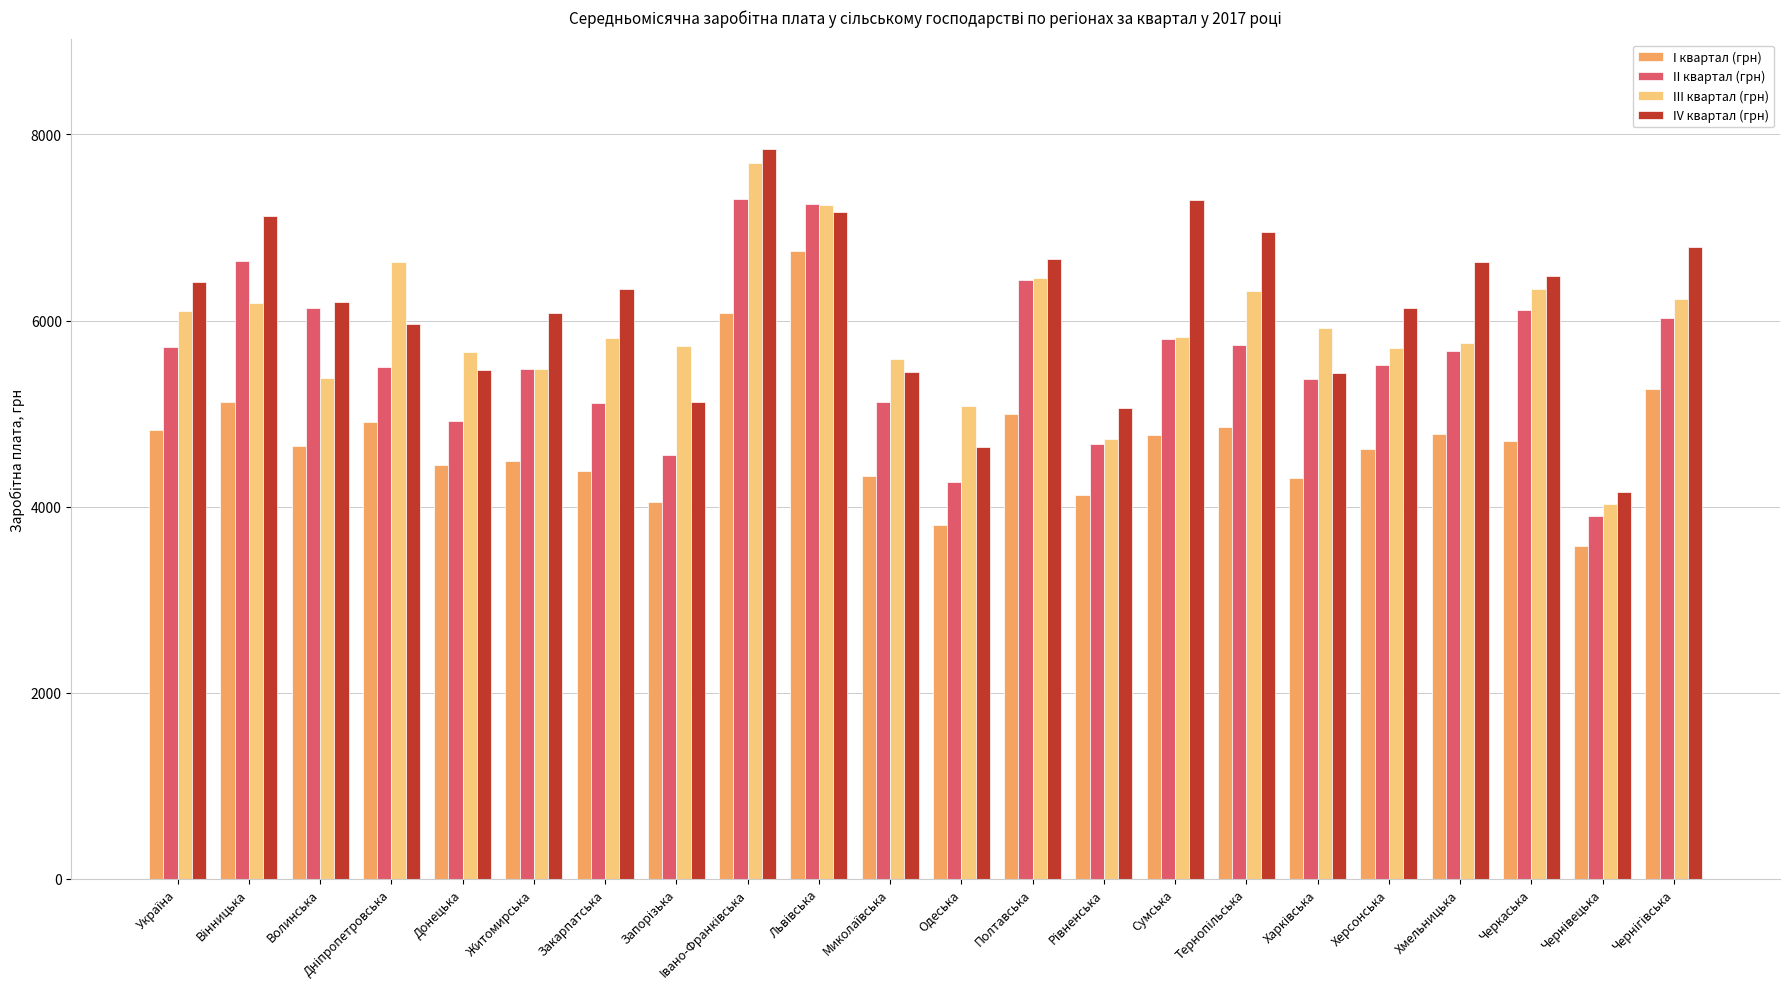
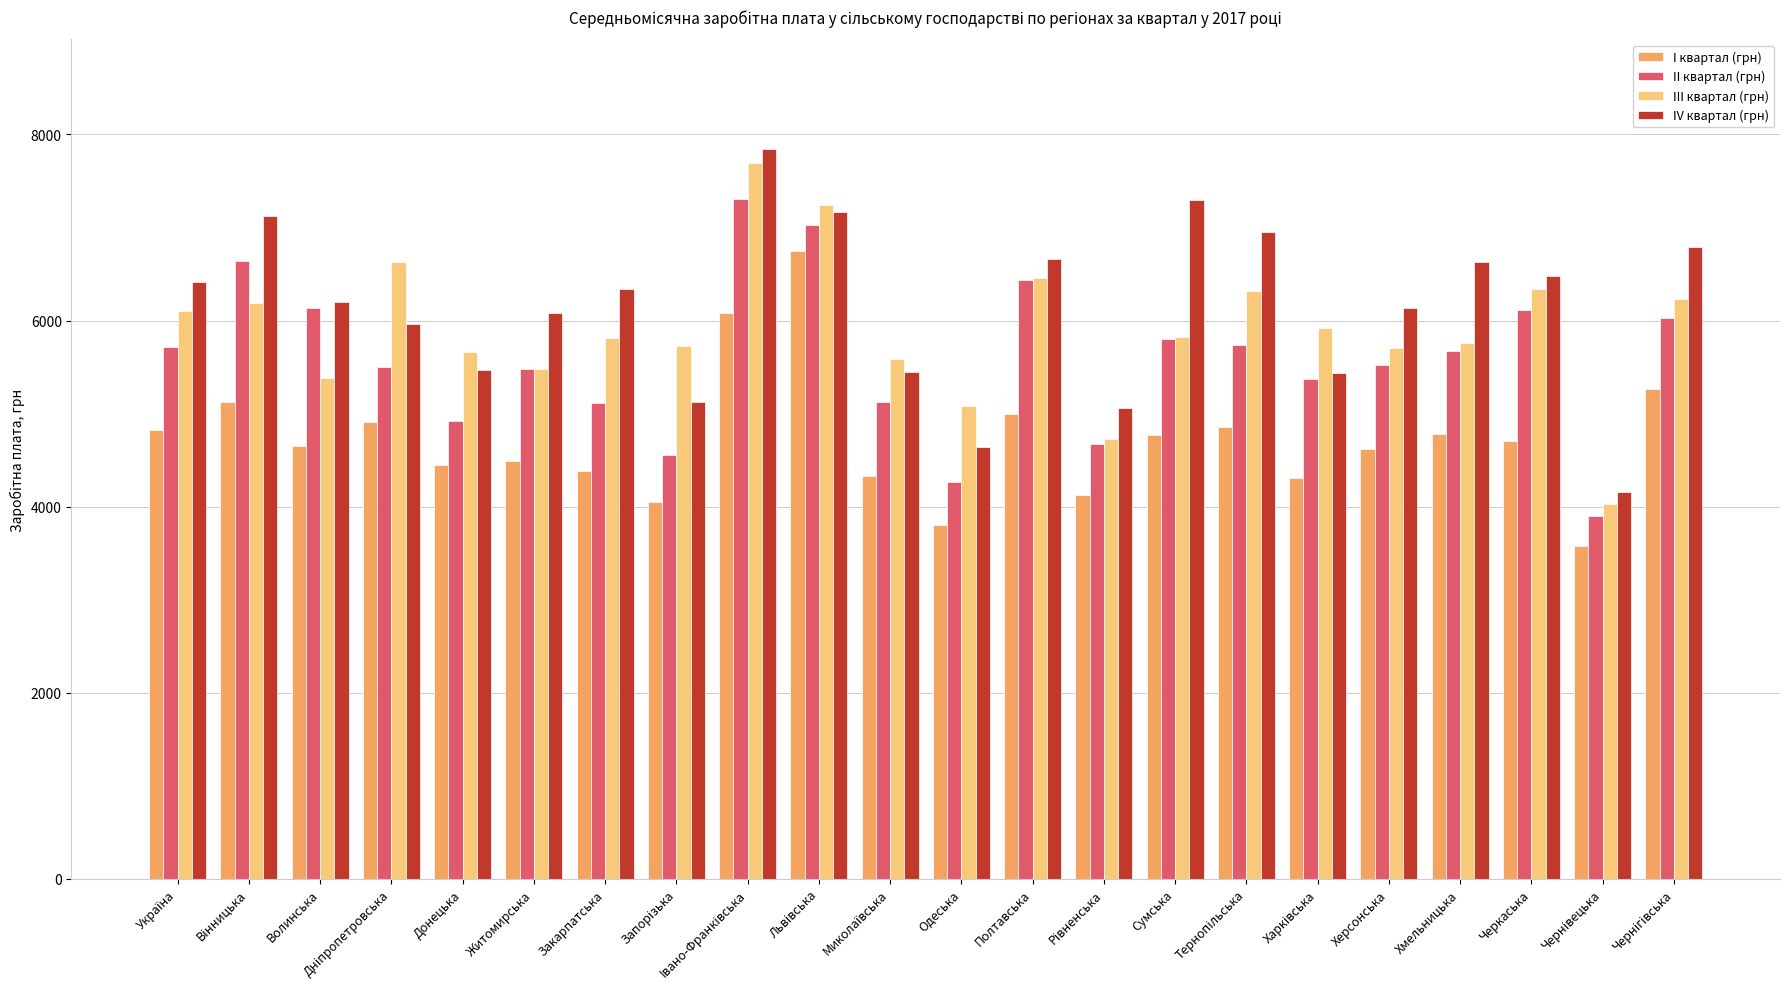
  {
    "ІІ квартал (грн)": {
      "Україна": 5700,
      "Вінницька": 6600,
      "Волинська": 6100,
      "Дніпропетровська": 5500,
      "Донецька": 4900,
      "Житомирська": 5500,
      "Закарпатська": 5100,
      "Запорізька": 4600,
      "Івано-Франківська": 7300,
-     "Львівська": 7200,
+     "Львівська": 7000,
      "Миколаївська": 5100,
      "Одеська": 4300,
      "Полтавська": 6400,
      "Рівненська": 4700,
      "Сумська": 5800,
      "Тернопільська": 5700,
      "Харківська": 5400,
      "Херсонська": 5500,
      "Хмельницька": 5700,
      "Черкаська": 6100,
      "Чернівецька": 3900,
      "Чернігівська": 6000
    },
    "ІV квартал (грн)": {
      "Україна": 6400,
      "Вінницька": 7100,
      "Волинська": 6200,
      "Дніпропетровська": 6000,
      "Донецька": 5500,
      "Житомирська": 6100,
      "Закарпатська": 6300,
      "Запорізька": 5100,
      "Івано-Франківська": 7800,
      "Львівська": 7200,
      "Миколаївська": 5400,
      "Одеська": 4600,
      "Полтавська": 6700,
      "Рівненська": 5100,
      "Сумська": 7300,
      "Тернопільська": 7000,
      "Харківська": 5400,
      "Херсонська": 6100,
      "Хмельницька": 6600,
      "Черкаська": 6500,
      "Чернівецька": 4200,
      "Чернігівська": 6800
    }
  }
